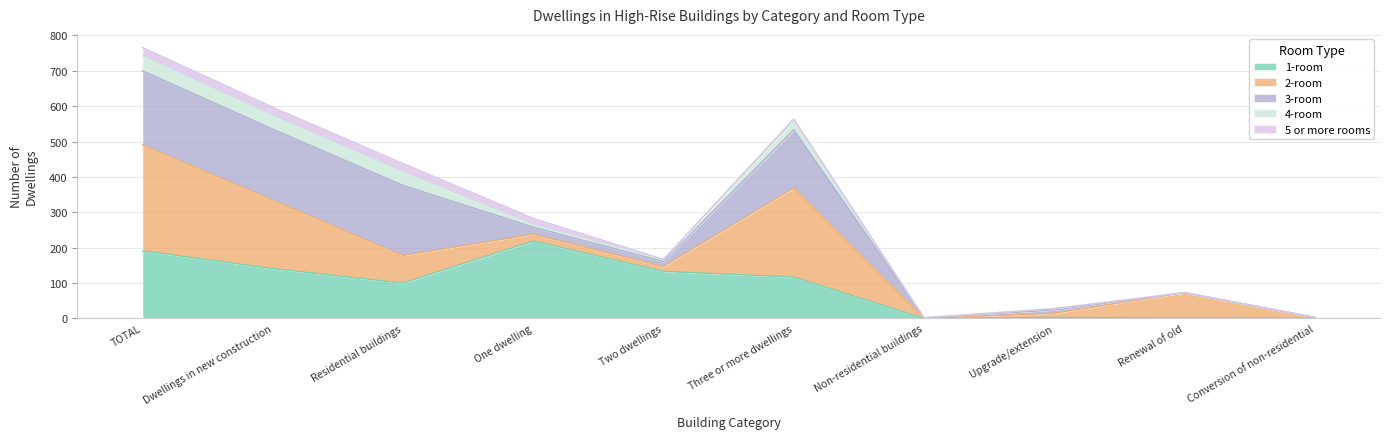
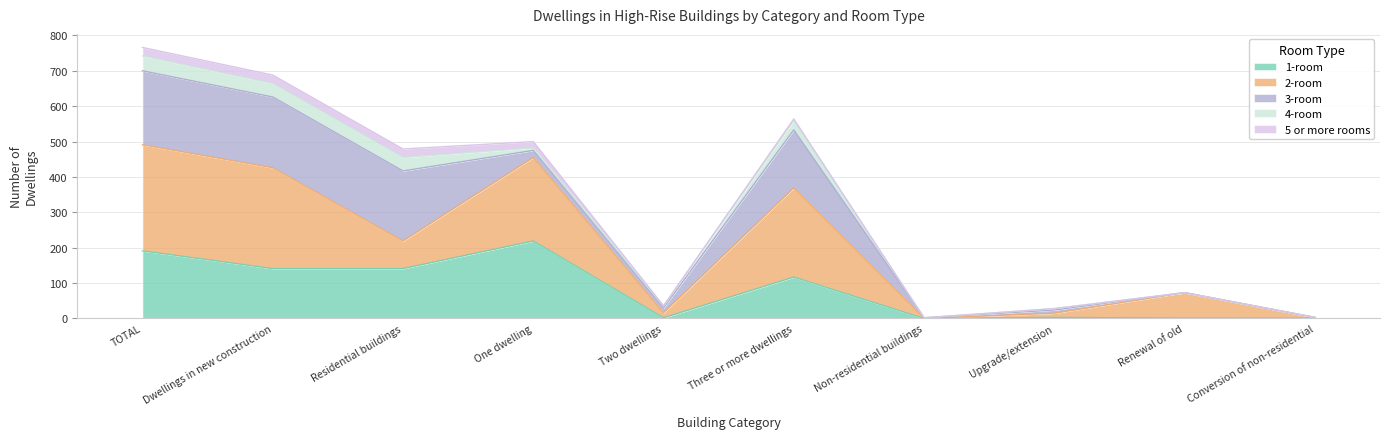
  {
    "1-room": {
      "TOTAL": 190,
      "Dwellings in new construction": 140,
-     "Residential buildings": 100,
+     "Residential buildings": 140,
      "One dwelling": 220,
-     "Two dwellings": 130,
+     "Two dwellings": 0,
      "Three or more dwellings": 120,
      "Upgrade/extension": 0,
      "Renewal of old": 0
    },
    "2-room": {
      "TOTAL": 300,
-     "Dwellings in new construction": 190,
+     "Dwellings in new construction": 290,
      "Residential buildings": 80,
-     "One dwelling": 20,
+     "One dwelling": 240,
      "Two dwellings": 10,
      "Three or more dwellings": 250,
      "Upgrade/extension": 10
    }
  }
